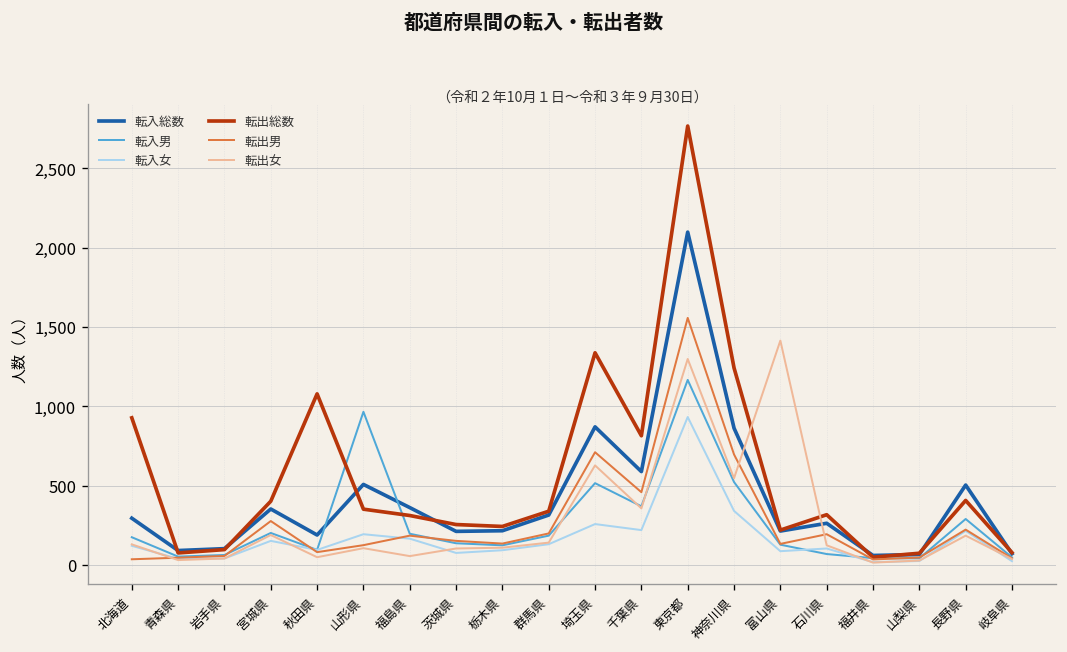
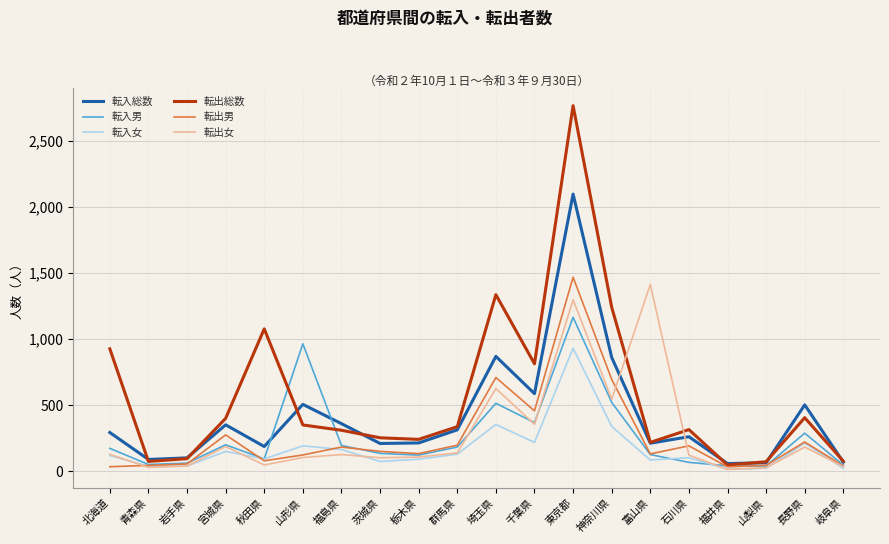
  {
    "転入総数": {
      "北海道": "290",
      "宮城県": "350",
      "秋田県": "190",
      "山形県": "510",
      "福島県": "360",
      "茨城県": "210",
      "栃木県": "220",
      "群馬県": "310",
      "埼玉県": "870",
      "千葉県": "590",
      "東京都": "2,100",
      "神奈川県": "860",
      "石川県": "260",
      "長野県": "500"
    },
    "転入男": {
      "北海道": "170",
      "山形県": "970",
      "埼玉県": "520",
      "東京都": "1,170",
      "神奈川県": "520",
      "石川県": "70",
      "長野県": "290"
    },
    "転入女": {
      "宮城県": "150",
      "山形県": "190",
      "福島県": "170",
      "茨城県": "80",
-     "埼玉県": "260",
+     "埼玉県": "360",
      "千葉県": "220",
      "東京都": "930",
      "神奈川県": "340",
      "富山県": "90",
      "石川県": "100"
    },
    "転出総数": {
      "北海道": "930",
      "宮城県": "400",
      "秋田県": "1,080",
      "山形県": "350",
      "福島県": "310",
      "茨城県": "250",
      "栃木県": "240",
      "群馬県": "340",
      "埼玉県": "1,340",
      "千葉県": "810",
      "東京都": "2,770",
      "神奈川県": "1,240",
      "石川県": "320",
      "長野県": "410"
    },
    "転出男": {
      "北海道": "40",
      "宮城県": "280",
      "埼玉県": "710",
      "千葉県": "460",
-     "東京都": "1,560",
+     "東京都": "1,470",
      "神奈川県": "700",
      "石川県": "190"
    },
    "転出女": {
      "秋田県": "50",
-     "福島県": "60",
+     "福島県": "130",
      "茨城県": "100",
      "埼玉県": "630",
      "東京都": "1,300",
      "神奈川県": "550",
      "富山県": "1,410",
      "石川県": "120",
      "長野県": "180"
    }
  }
